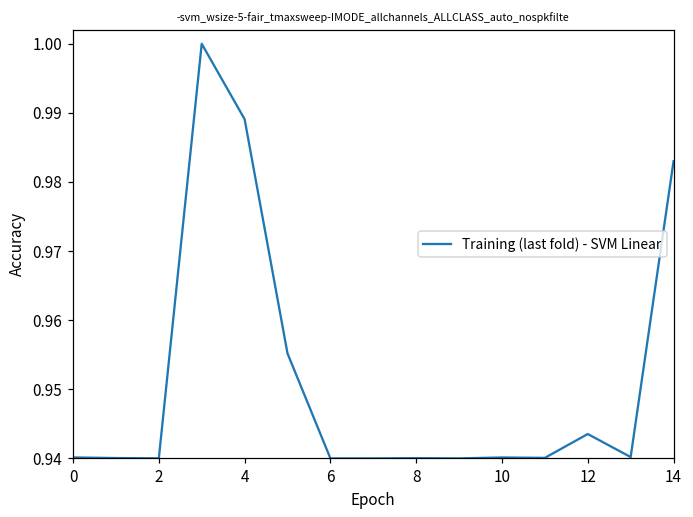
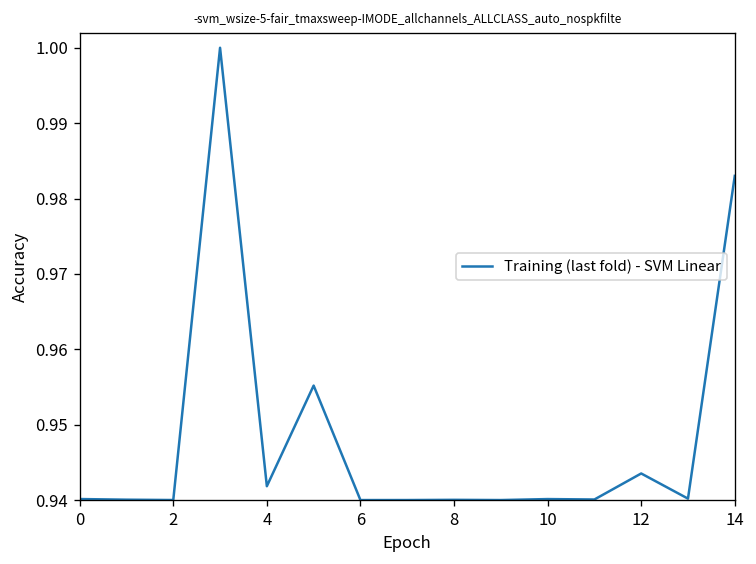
  {
    "0": 0.940,
    "2": 0.940,
-   "4": 0.989,
+   "4": 0.942,
    "6": 0.940,
    "8": 0.940,
    "10": 0.940,
    "12": 0.944,
    "14": 0.983
  }
